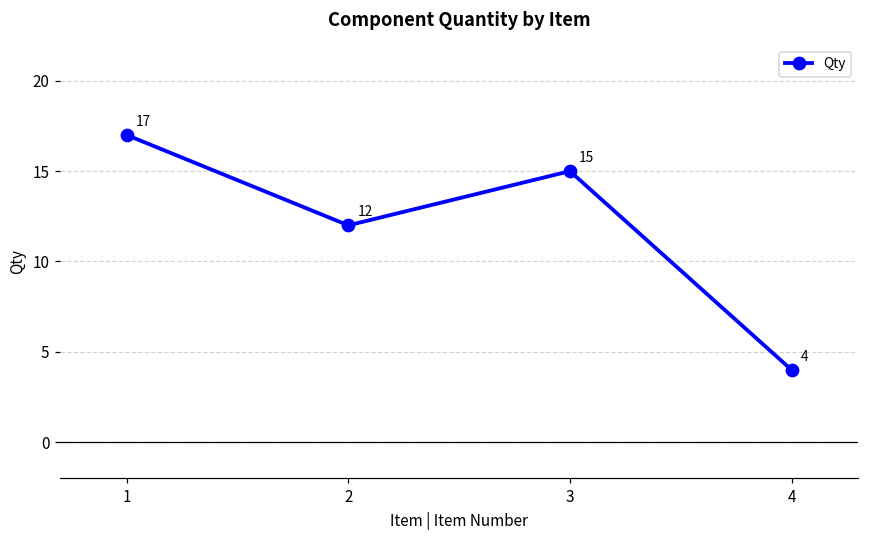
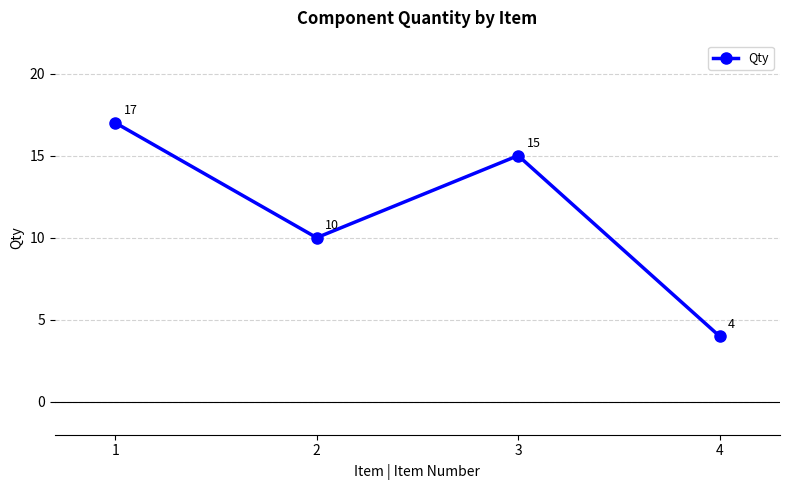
  {
    "1": 17,
-   "2": 12,
+   "2": 10,
    "3": 15,
    "4": 4
  }
